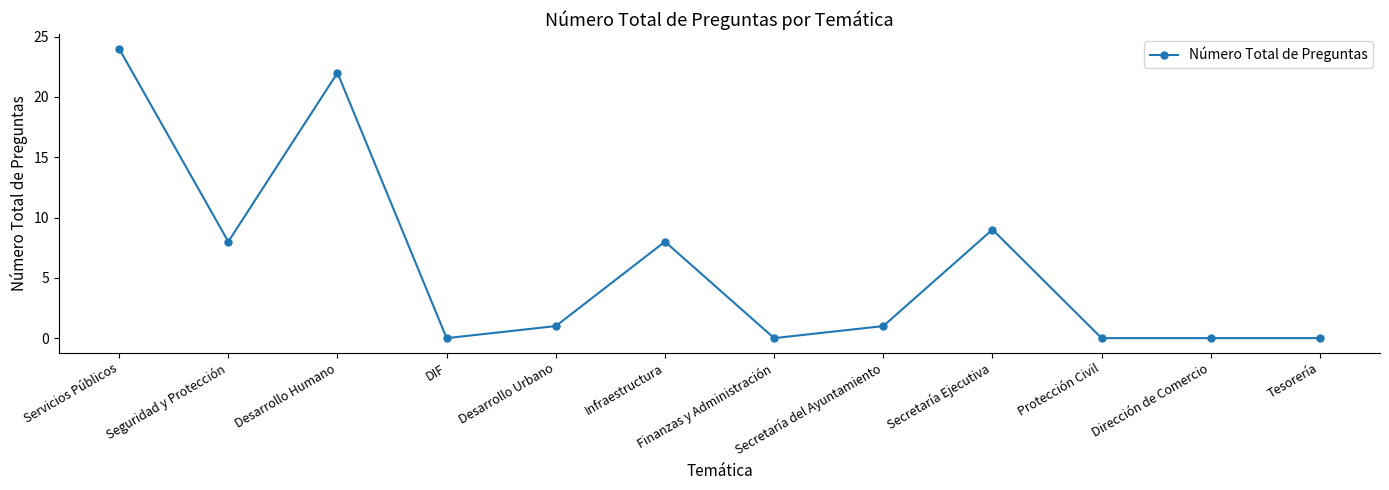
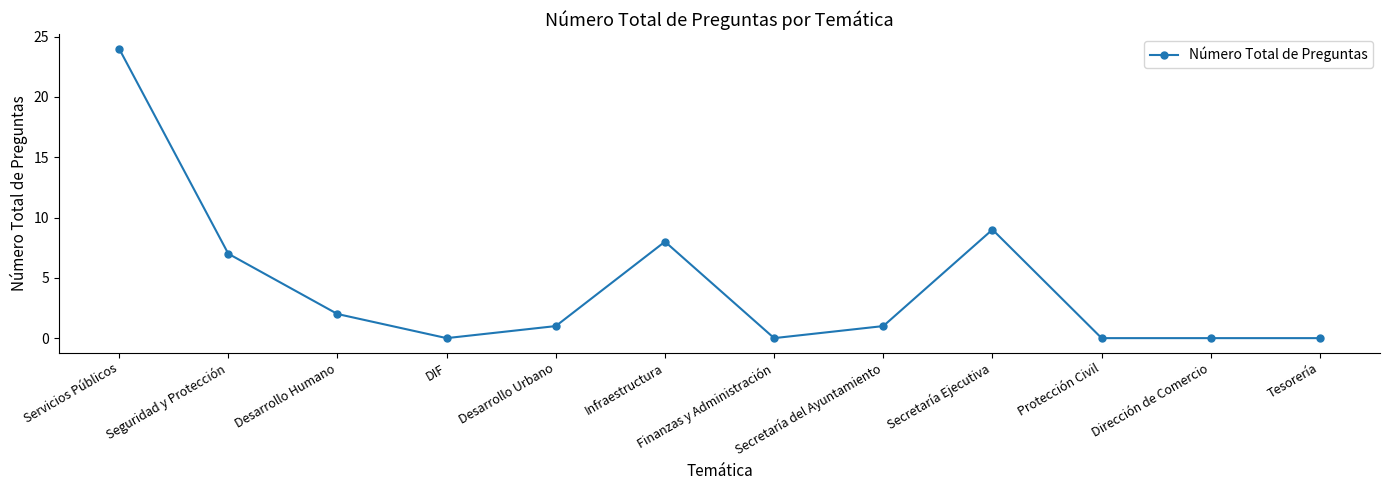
  {
    "Servicios Públicos": 24,
-   "Seguridad y Protección": 8,
-   "Desarrollo Humano": 22,
+   "Seguridad y Protección": 7,
+   "Desarrollo Humano": 2,
    "DIF": 0,
    "Desarrollo Urbano": 1,
    "Infraestructura": 8,
    "Finanzas y Administración": 0,
    "Secretaría del Ayuntamiento": 1,
    "Secretaría Ejecutiva": 9,
    "Protección Civil": 0,
    "Dirección de Comercio": 0,
    "Tesorería": 0
  }
